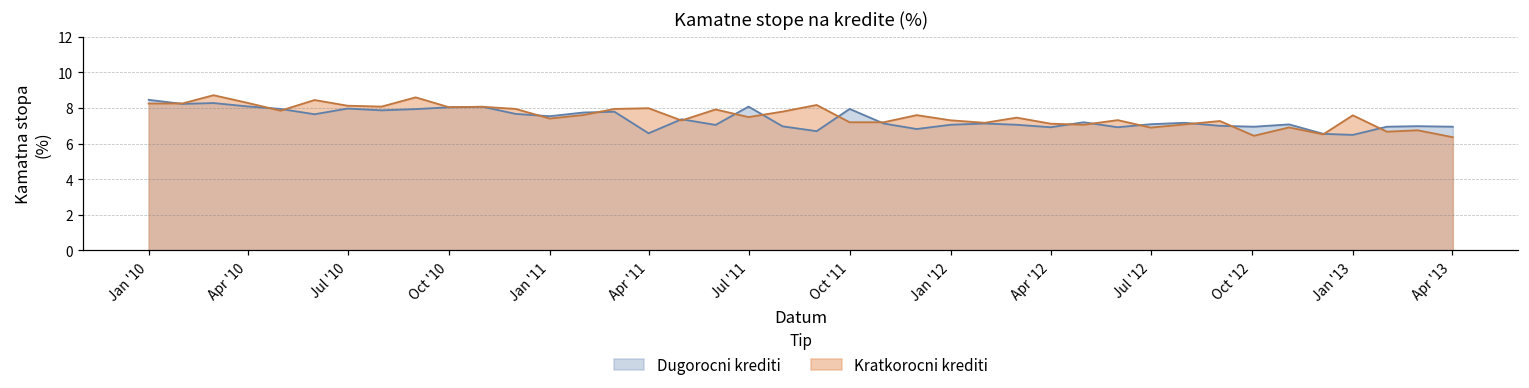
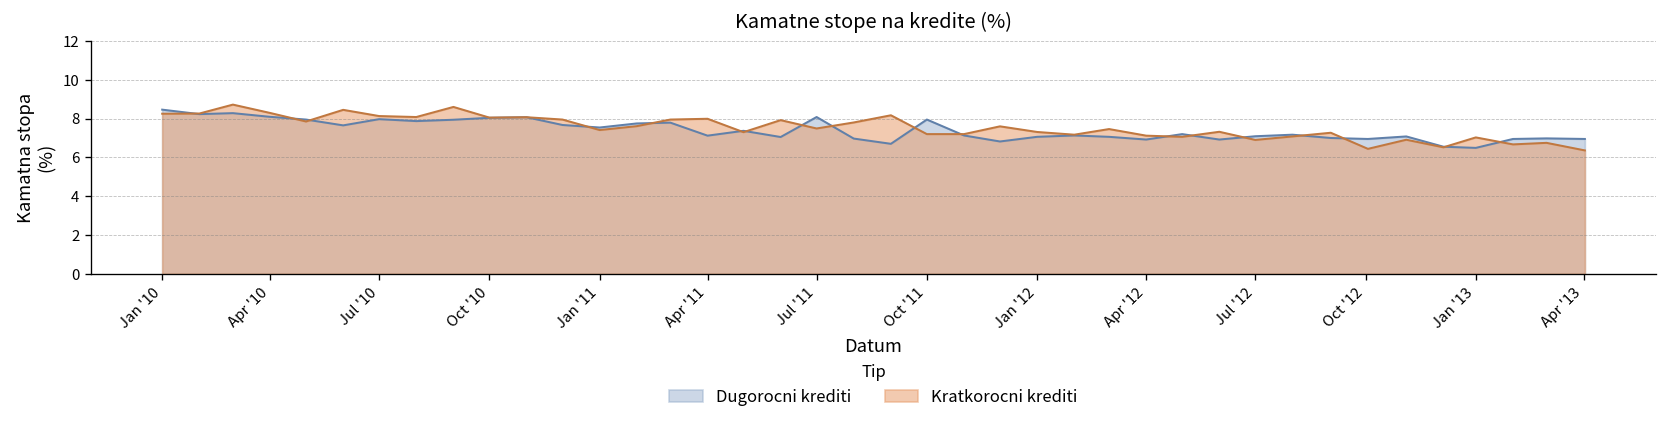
  {
    "Dugorocni krediti": {
      "Jan '10": 8.5,
      "Apr '10": 8.1,
      "Jul '10": 8.0,
-     "Apr '11": 6.6,
+     "Apr '11": 7.1,
      "Jul '11": 8.1,
      "Oct '11": 8.0,
      "Jan '12": 7.1,
      "Apr '12": 6.9,
      "Jul '12": 7.1,
      "Jan '13": 6.5
    },
    "Kratkorocni krediti": {
      "Jan '10": 8.3,
      "Apr '10": 8.3,
      "Jul '10": 8.1,
      "Apr '11": 8.0,
      "Jul '11": 7.5,
      "Oct '11": 7.2,
      "Jan '12": 7.3,
      "Apr '12": 7.1,
      "Jul '12": 6.9,
-     "Jan '13": 7.6
+     "Jan '13": 7.0
    }
  }
